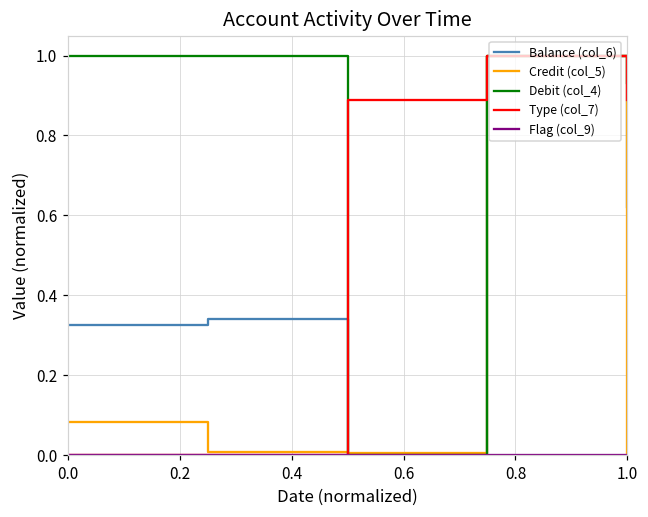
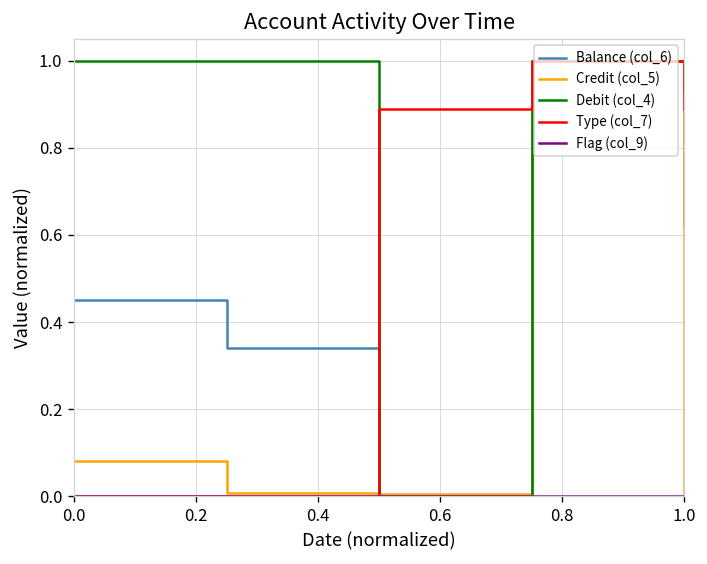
  {
    "Balance (col_6)": {
-     "0.0": 0.33,
+     "0.0": 0.45,
      "1.0": 0.62
    },
    "Credit (col_5)": {
      "0.0": 0.08
    },
    "Debit (col_4)": {
      "0.0": 1.00,
      "1.0": 0.93
    },
    "Type (col_7)": {
      "1.0": 0.89
    }
  }
